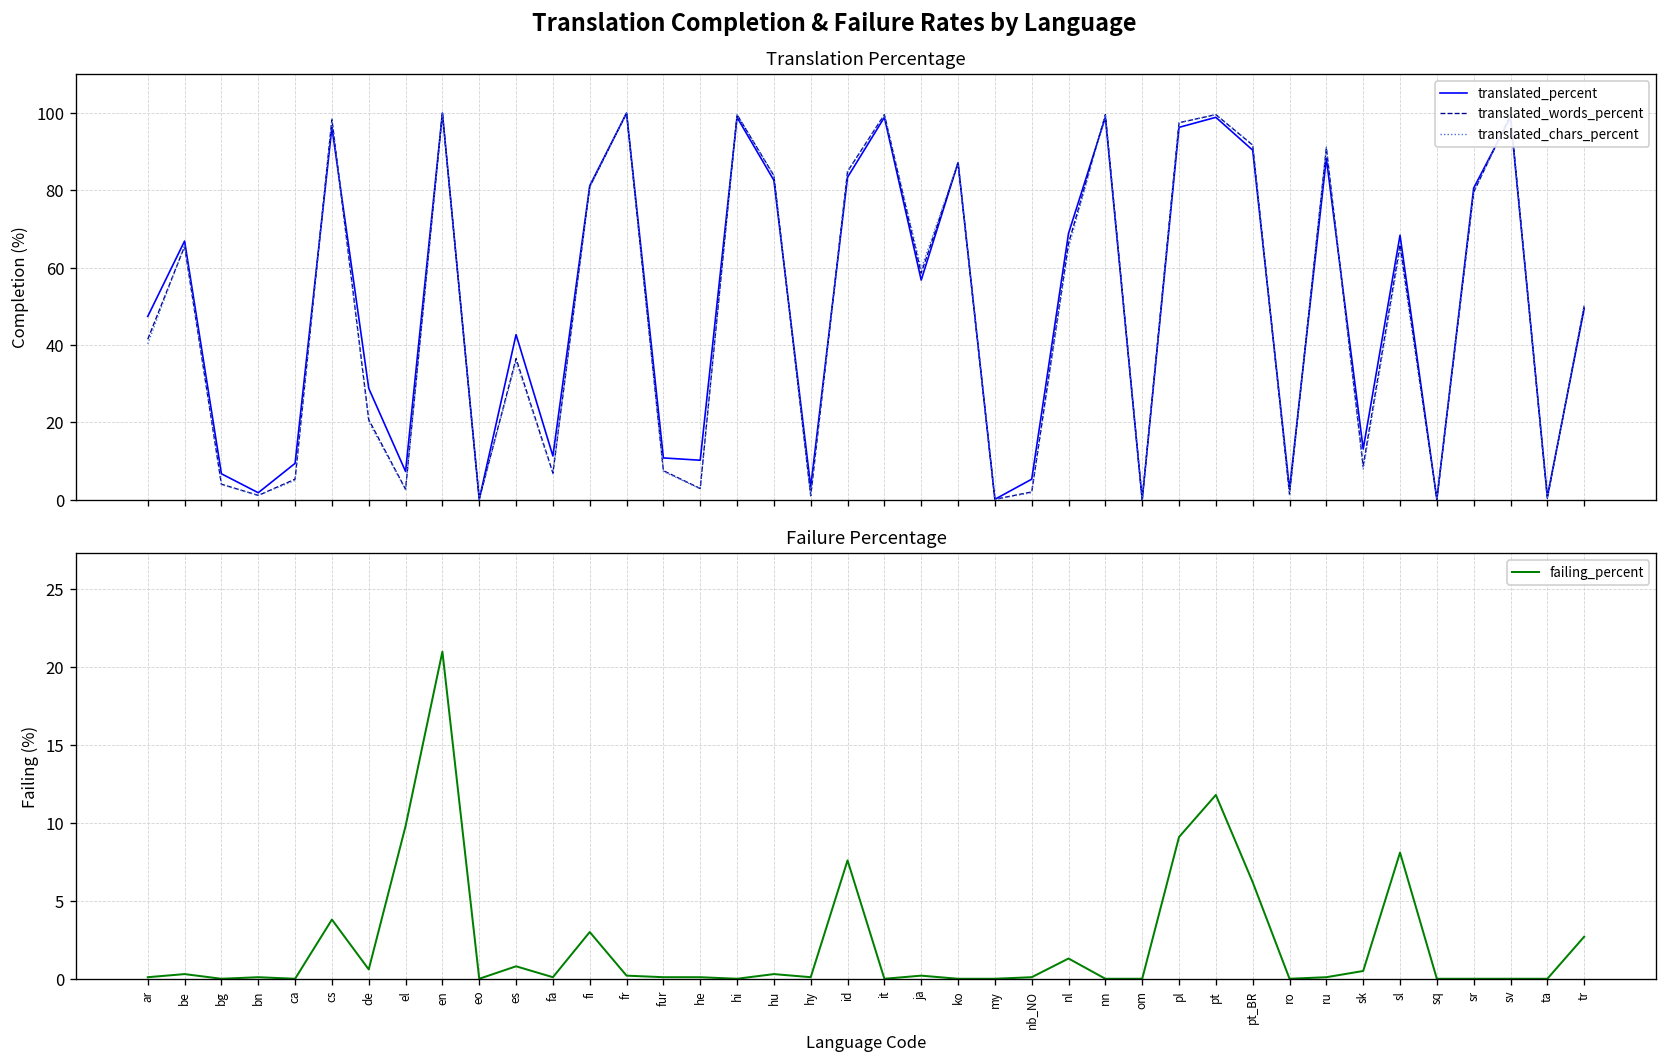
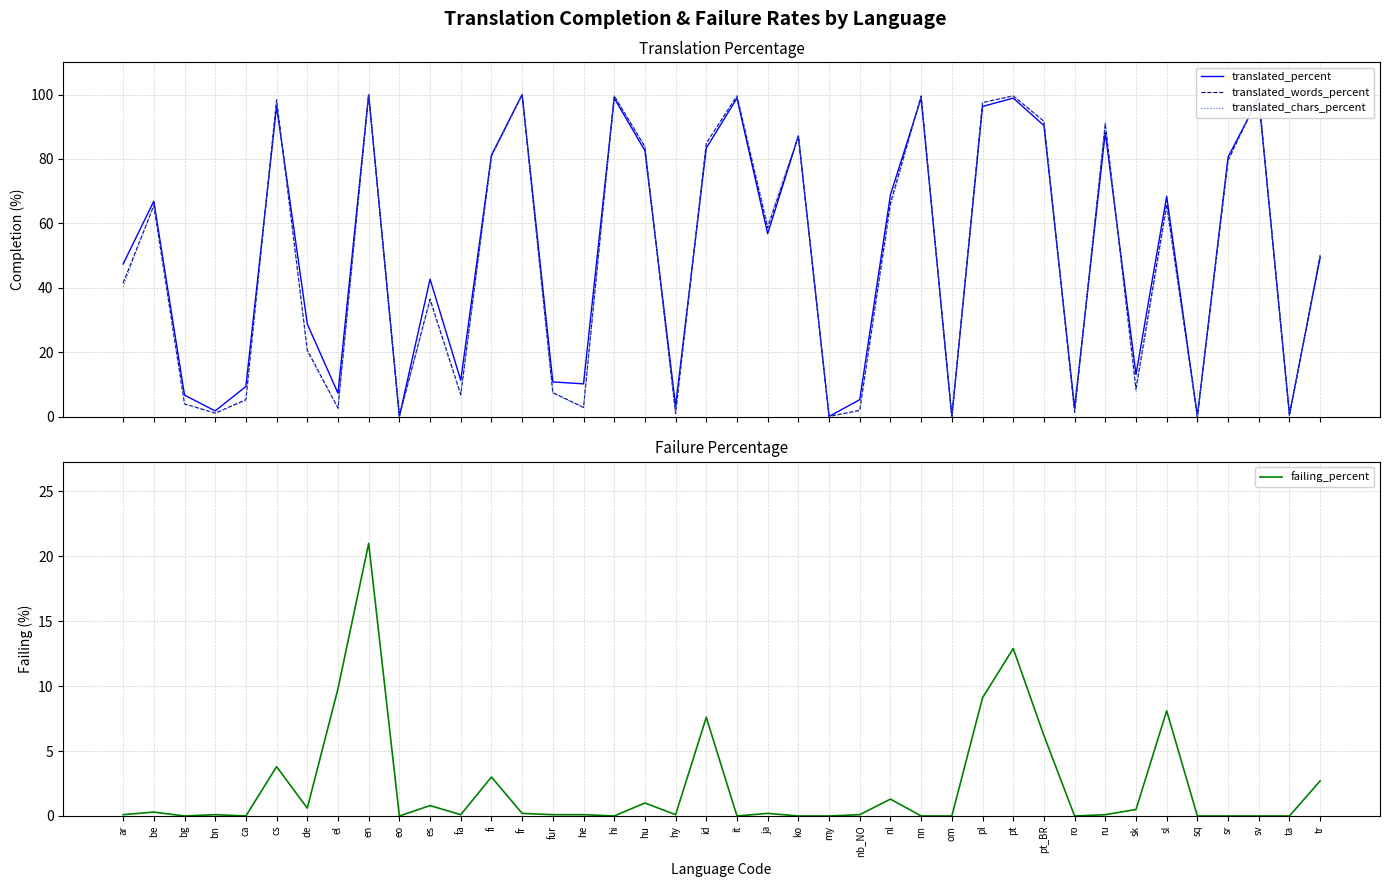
  {
    "Failure Percentage": {
      "ar": 0.1,
      "be": 0.3,
      "bg": 0.0,
      "bn": 0.1,
      "ca": 0.0,
      "cs": 3.8,
      "de": 0.6,
      "el": 9.8,
      "en": 21.0,
      "eo": 0.0,
      "es": 0.8,
      "fa": 0.1,
      "fi": 3.0,
      "fr": 0.2,
      "fur": 0.1,
      "he": 0.1,
      "hi": 0.0,
-     "hu": 0.3,
+     "hu": 1.0,
      "hy": 0.1,
      "id": 7.6,
      "it": 0.0,
      "ja": 0.2,
      "ko": 0.0,
      "my": 0.0,
      "nb_NO": 0.1,
      "nl": 1.3,
      "nn": 0.0,
      "om": 0.0,
      "pl": 9.1,
-     "pt": 11.8,
+     "pt": 12.9,
      "pt_BR": 6.2,
      "ro": 0.0,
      "ru": 0.1,
      "sk": 0.5,
      "sl": 8.1,
      "sq": 0.0,
      "sr": 0.0,
      "sv": 0.0,
      "ta": 0.0,
      "tr": 2.7
    }
  }
